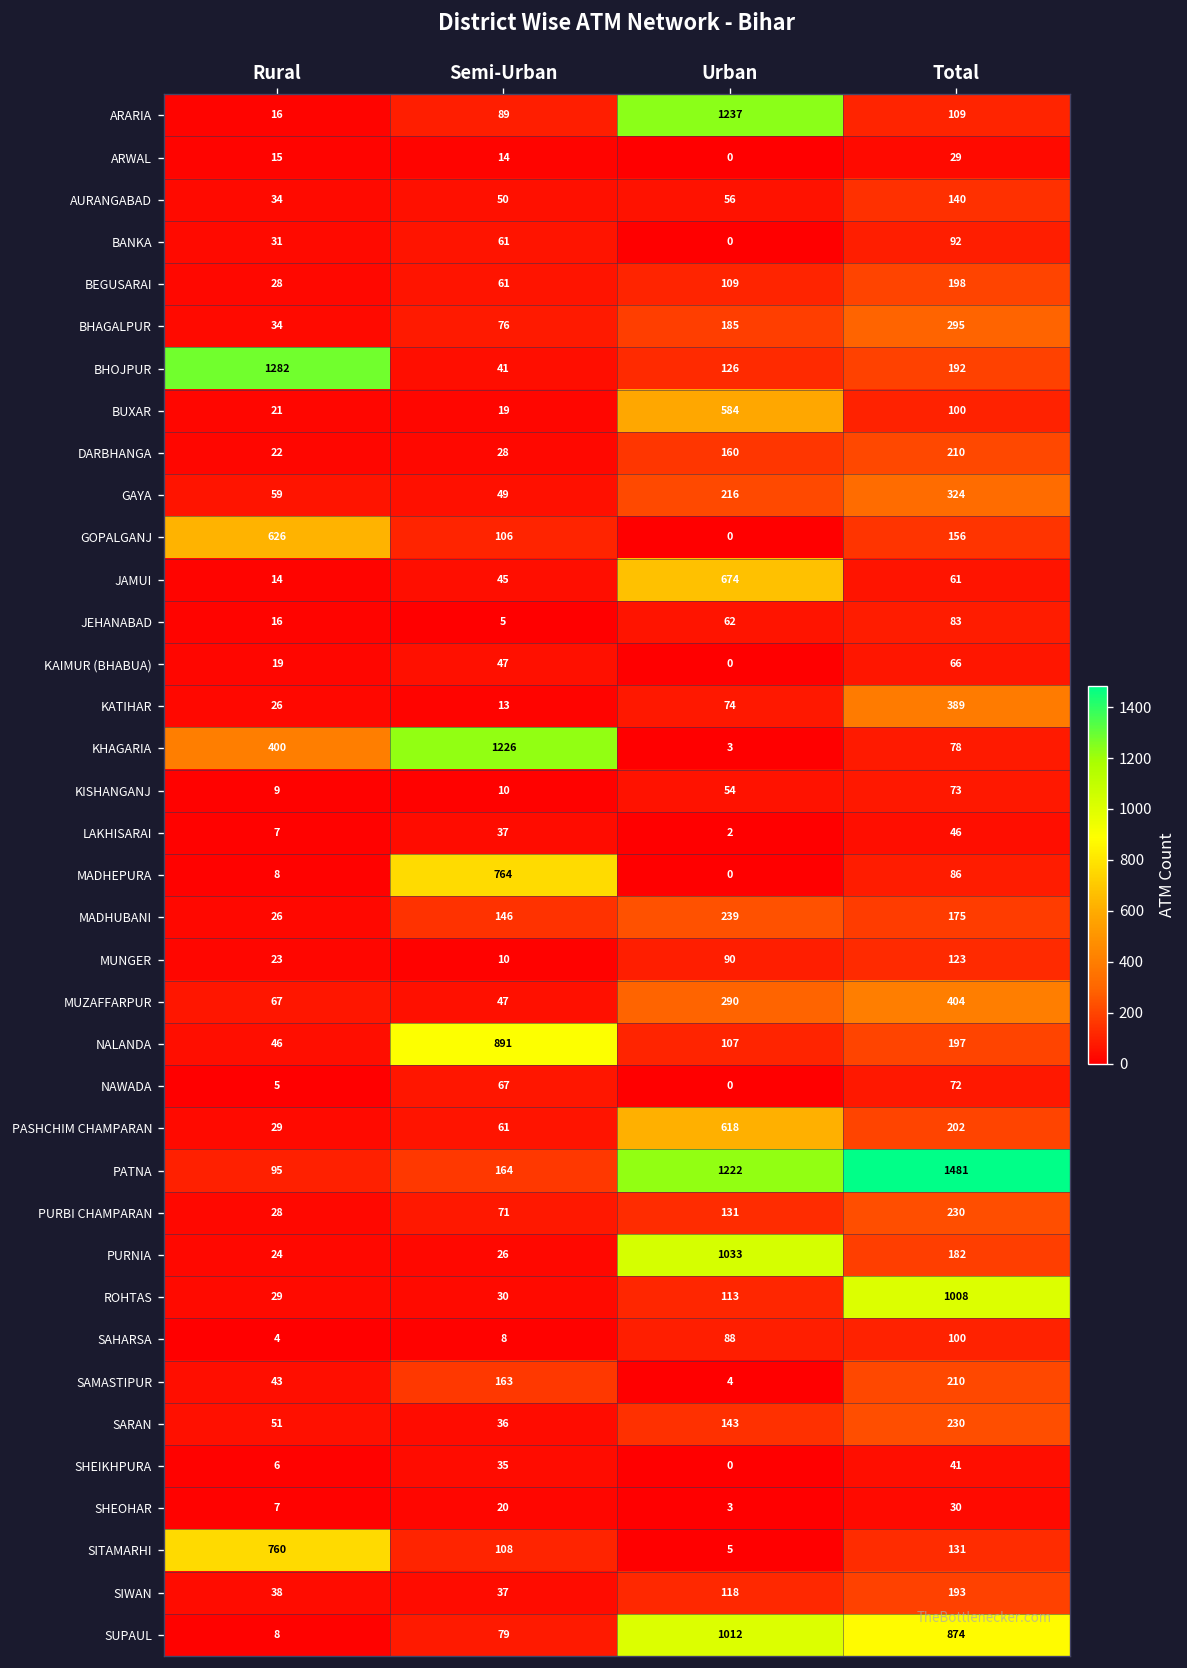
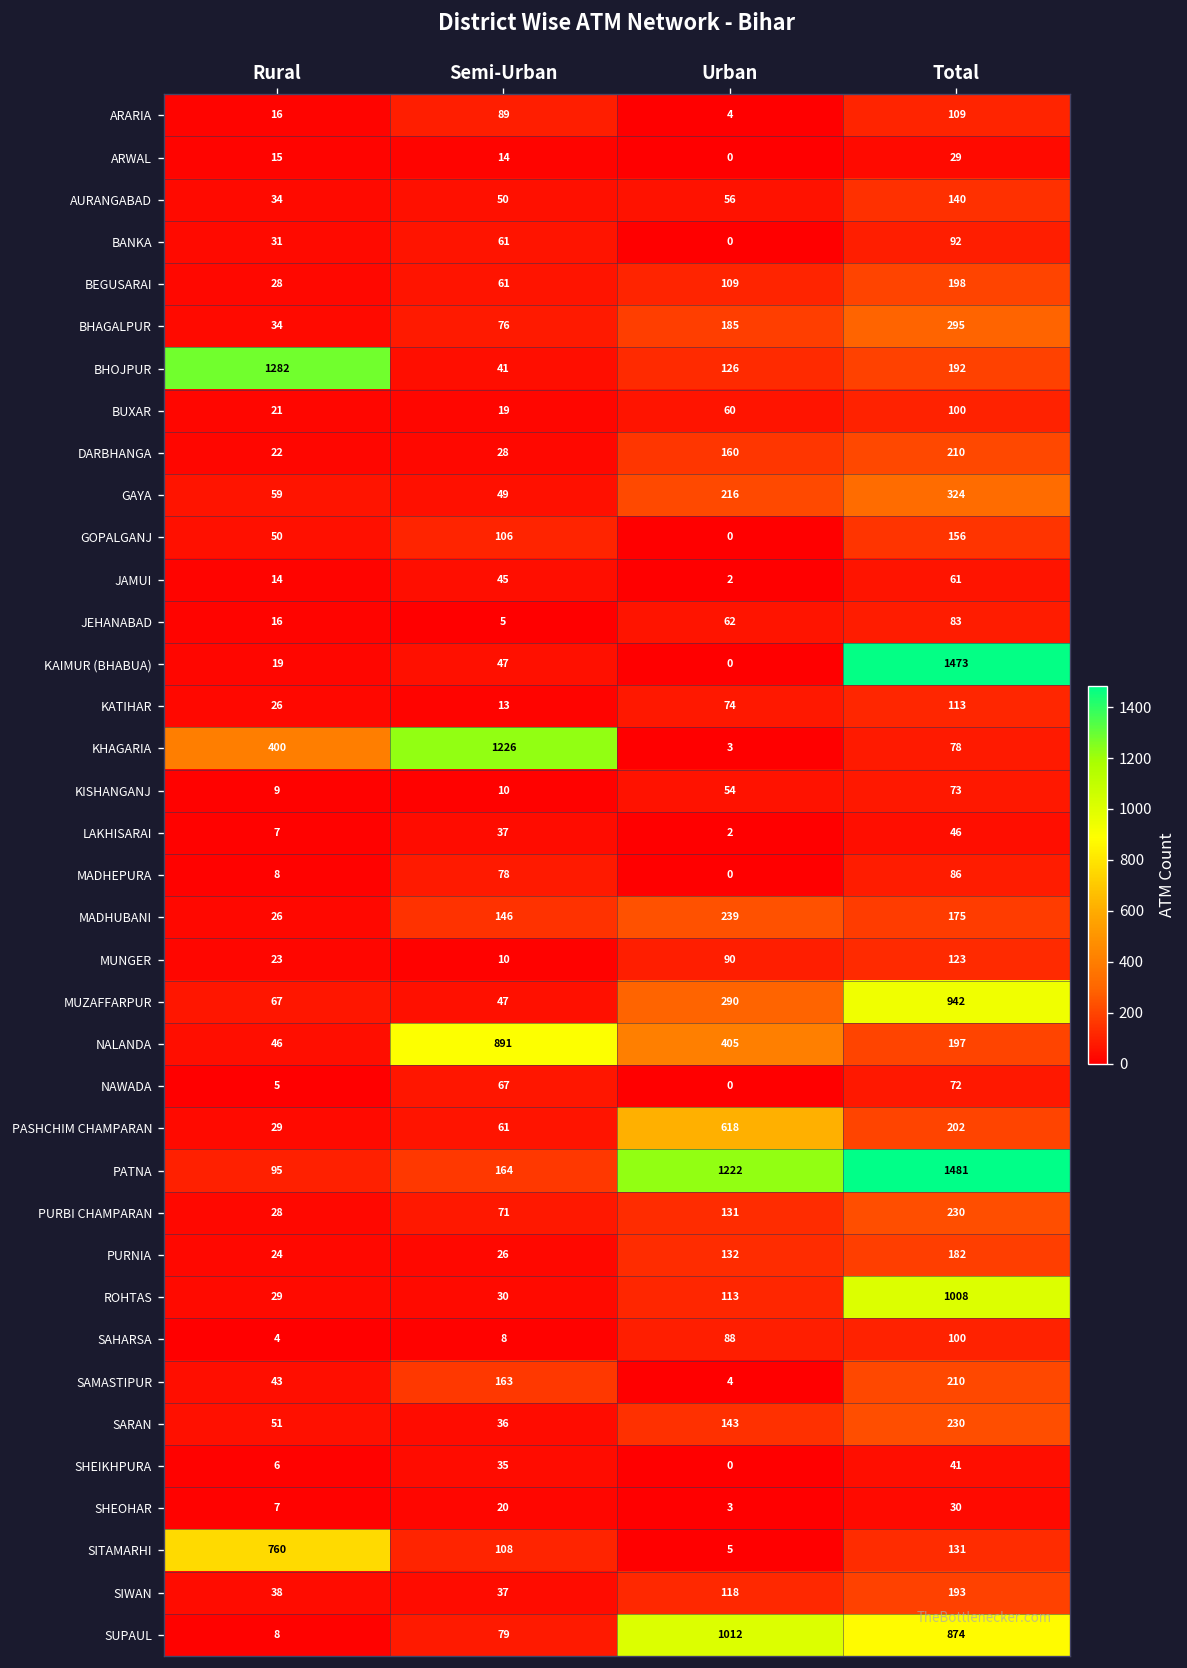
  {
    "ARARIA": {
      "Rural": 16,
      "Semi-Urban": 89,
-     "Urban": 1237,
+     "Urban": 4,
      "Total": 109
    },
    "ARWAL": {
      "Rural": 15,
      "Semi-Urban": 14,
      "Urban": 0,
      "Total": 29
    },
    "AURANGABAD": {
      "Rural": 34,
      "Semi-Urban": 50,
      "Urban": 56,
      "Total": 140
    },
    "BANKA": {
      "Rural": 31,
      "Semi-Urban": 61,
      "Urban": 0,
      "Total": 92
    },
    "BEGUSARAI": {
      "Rural": 28,
      "Semi-Urban": 61,
      "Urban": 109,
      "Total": 198
    },
    "BHAGALPUR": {
      "Rural": 34,
      "Semi-Urban": 76,
      "Urban": 185,
      "Total": 295
    },
    "BHOJPUR": {
      "Rural": 1282,
      "Semi-Urban": 41,
      "Urban": 126,
      "Total": 192
    },
    "BUXAR": {
      "Rural": 21,
      "Semi-Urban": 19,
-     "Urban": 584,
+     "Urban": 60,
      "Total": 100
    },
    "DARBHANGA": {
      "Rural": 22,
      "Semi-Urban": 28,
      "Urban": 160,
      "Total": 210
    },
    "GAYA": {
      "Rural": 59,
      "Semi-Urban": 49,
      "Urban": 216,
      "Total": 324
    },
    "GOPALGANJ": {
-     "Rural": 626,
+     "Rural": 50,
      "Semi-Urban": 106,
      "Urban": 0,
      "Total": 156
    },
    "JAMUI": {
      "Rural": 14,
      "Semi-Urban": 45,
-     "Urban": 674,
+     "Urban": 2,
      "Total": 61
    },
    "JEHANABAD": {
      "Rural": 16,
      "Semi-Urban": 5,
      "Urban": 62,
      "Total": 83
    },
    "KAIMUR (BHABUA)": {
      "Rural": 19,
      "Semi-Urban": 47,
      "Urban": 0,
-     "Total": 66
+     "Total": 1473
    },
    "KATIHAR": {
      "Rural": 26,
      "Semi-Urban": 13,
      "Urban": 74,
-     "Total": 389
+     "Total": 113
    },
    "KHAGARIA": {
      "Rural": 400,
      "Semi-Urban": 1226,
      "Urban": 3,
      "Total": 78
    },
    "KISHANGANJ": {
      "Rural": 9,
      "Semi-Urban": 10,
      "Urban": 54,
      "Total": 73
    },
    "LAKHISARAI": {
      "Rural": 7,
      "Semi-Urban": 37,
      "Urban": 2,
      "Total": 46
    },
    "MADHEPURA": {
      "Rural": 8,
-     "Semi-Urban": 764,
+     "Semi-Urban": 78,
      "Urban": 0,
      "Total": 86
    },
    "MADHUBANI": {
      "Rural": 26,
      "Semi-Urban": 146,
      "Urban": 239,
      "Total": 175
    },
    "MUNGER": {
      "Rural": 23,
      "Semi-Urban": 10,
      "Urban": 90,
      "Total": 123
    },
    "MUZAFFARPUR": {
      "Rural": 67,
      "Semi-Urban": 47,
      "Urban": 290,
-     "Total": 404
+     "Total": 942
    },
    "NALANDA": {
      "Rural": 46,
      "Semi-Urban": 891,
-     "Urban": 107,
+     "Urban": 405,
      "Total": 197
    },
    "NAWADA": {
      "Rural": 5,
      "Semi-Urban": 67,
      "Urban": 0,
      "Total": 72
    },
    "PASHCHIM CHAMPARAN": {
      "Rural": 29,
      "Semi-Urban": 61,
      "Urban": 618,
      "Total": 202
    },
    "PATNA": {
      "Rural": 95,
      "Semi-Urban": 164,
      "Urban": 1222,
      "Total": 1481
    },
    "PURBI CHAMPARAN": {
      "Rural": 28,
      "Semi-Urban": 71,
      "Urban": 131,
      "Total": 230
    },
    "PURNIA": {
      "Rural": 24,
      "Semi-Urban": 26,
-     "Urban": 1033,
+     "Urban": 132,
      "Total": 182
    },
    "ROHTAS": {
      "Rural": 29,
      "Semi-Urban": 30,
      "Urban": 113,
      "Total": 1008
    },
    "SAHARSA": {
      "Rural": 4,
      "Semi-Urban": 8,
      "Urban": 88,
      "Total": 100
    },
    "SAMASTIPUR": {
      "Rural": 43,
      "Semi-Urban": 163,
      "Urban": 4,
      "Total": 210
    },
    "SARAN": {
      "Rural": 51,
      "Semi-Urban": 36,
      "Urban": 143,
      "Total": 230
    },
    "SHEIKHPURA": {
      "Rural": 6,
      "Semi-Urban": 35,
      "Urban": 0,
      "Total": 41
    },
    "SHEOHAR": {
      "Rural": 7,
      "Semi-Urban": 20,
      "Urban": 3,
      "Total": 30
    },
    "SITAMARHI": {
      "Rural": 760,
      "Semi-Urban": 108,
      "Urban": 5,
      "Total": 131
    },
    "SIWAN": {
      "Rural": 38,
      "Semi-Urban": 37,
      "Urban": 118,
      "Total": 193
    },
    "SUPAUL": {
      "Rural": 8,
      "Semi-Urban": 79,
      "Urban": 1012
    }
  }
